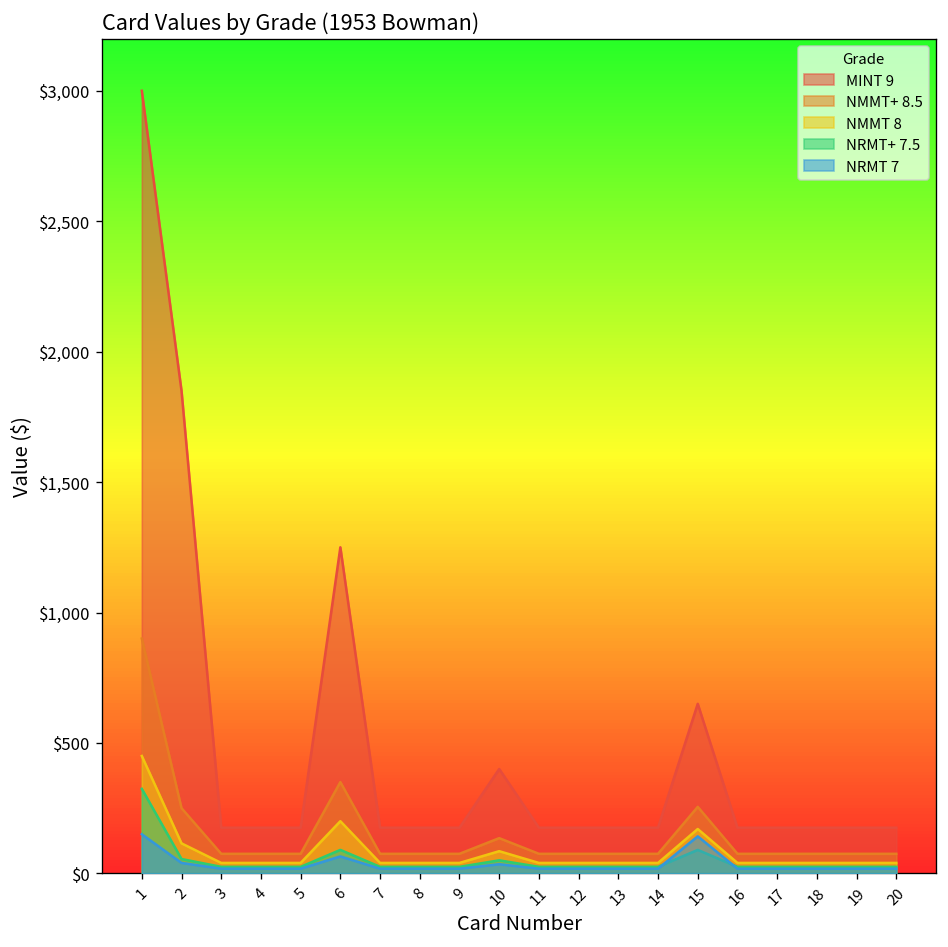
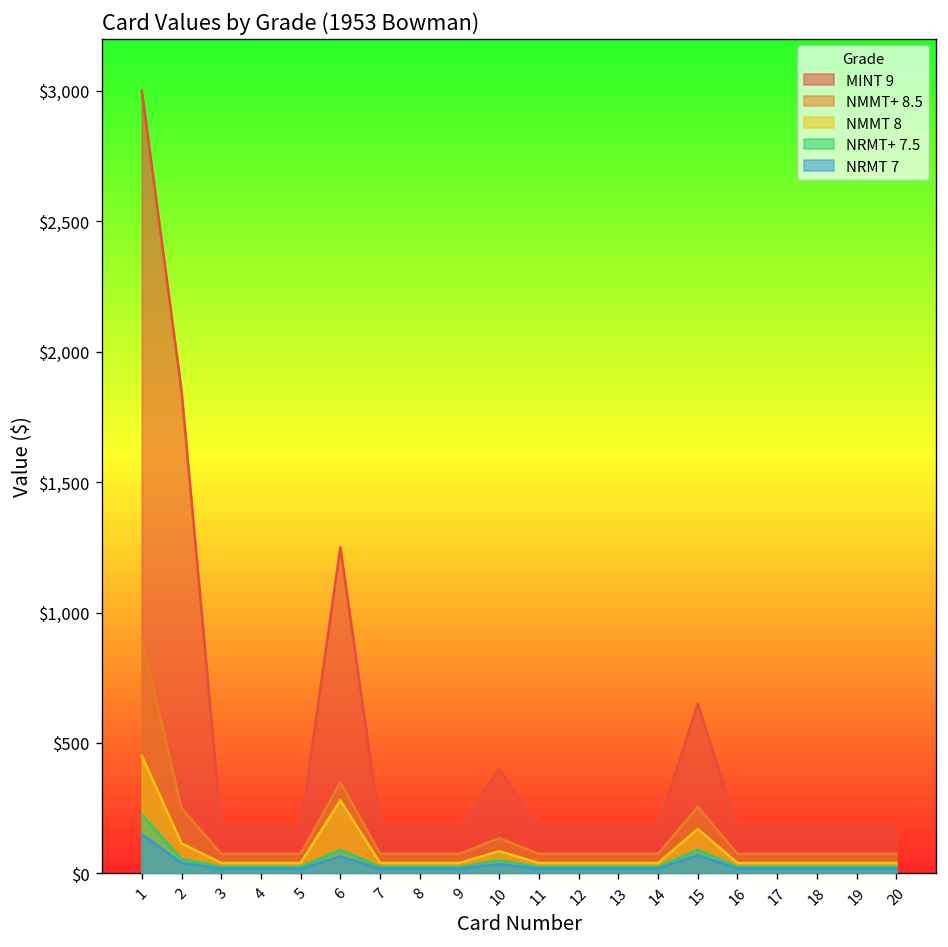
  {
    "NMMT 8": {
      "1": "$450",
      "2": "$120",
      "3": "$40",
      "4": "$40",
      "5": "$40",
-     "6": "$200",
+     "6": "$280",
      "7": "$40",
      "8": "$40",
      "9": "$40",
      "10": "$90",
      "11": "$40",
      "12": "$40",
      "13": "$40",
      "14": "$40",
      "15": "$170",
      "16": "$40",
      "17": "$40",
      "18": "$40",
      "19": "$40",
      "20": "$40"
    },
    "NRMT+ 7.5": {
-     "1": "$320",
+     "1": "$230",
      "2": "$60",
      "6": "$90",
      "10": "$50",
      "15": "$90"
    },
    "NRMT 7": {
      "1": "$150",
      "2": "$40",
      "6": "$70",
      "10": "$40",
-     "15": "$140"
+     "15": "$70"
    }
  }
